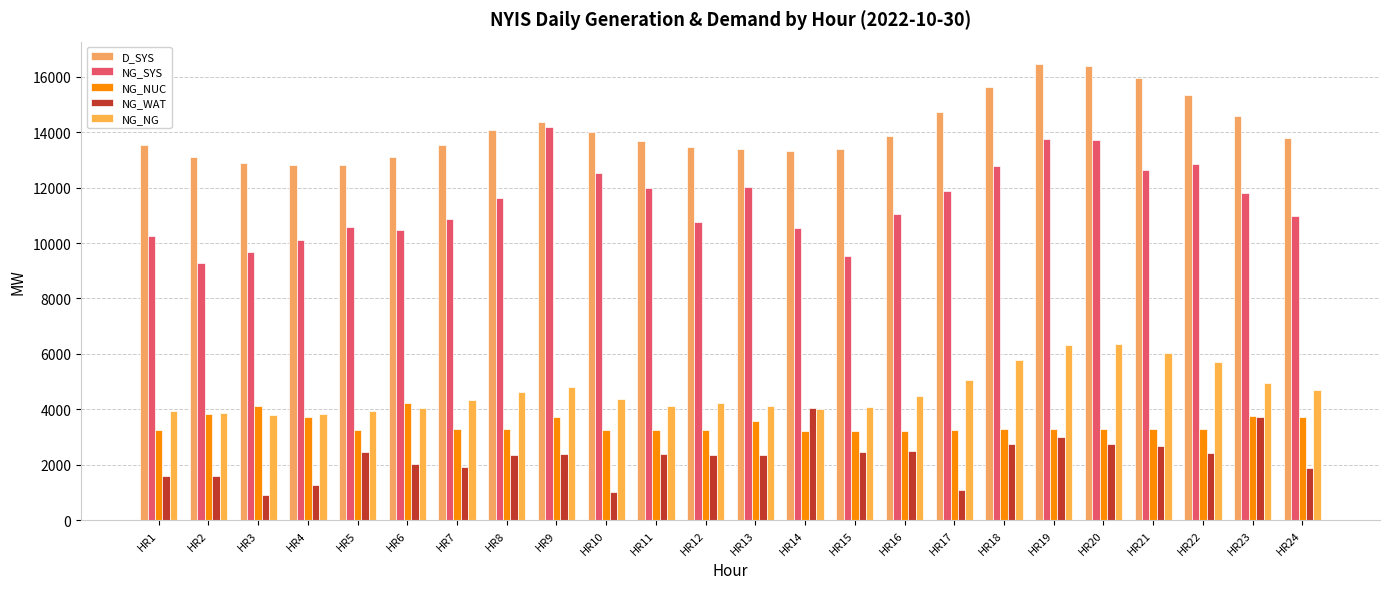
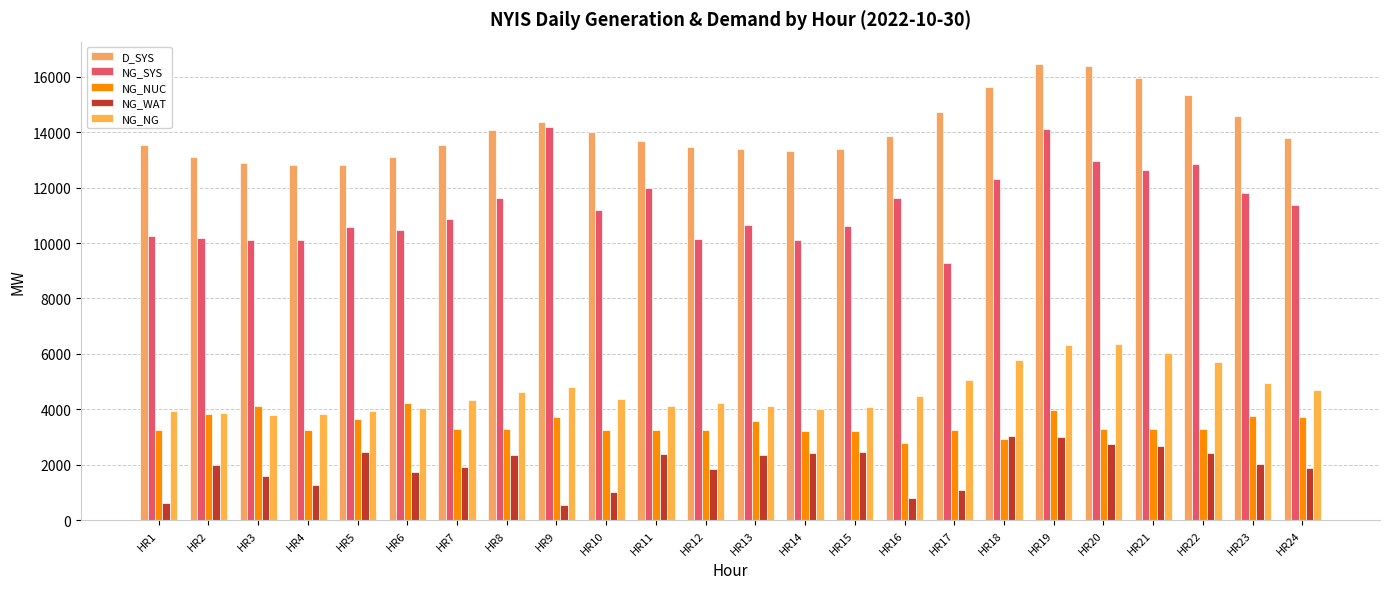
  {
    "NG_SYS": {
      "HR1": 10200,
-     "HR2": 9300,
-     "HR3": 9700,
+     "HR2": 10200,
+     "HR3": 10100,
      "HR4": 10100,
      "HR5": 10600,
      "HR6": 10500,
      "HR7": 10900,
      "HR8": 11600,
      "HR9": 14200,
-     "HR10": 12500,
+     "HR10": 11200,
      "HR11": 12000,
-     "HR12": 10800,
-     "HR13": 12000,
-     "HR14": 10500,
-     "HR15": 9500,
-     "HR16": 11100,
-     "HR17": 11900,
-     "HR18": 12800,
-     "HR19": 13800,
-     "HR20": 13700,
+     "HR12": 10200,
+     "HR13": 10700,
+     "HR14": 10100,
+     "HR15": 10600,
+     "HR16": 11600,
+     "HR17": 9300,
+     "HR18": 12300,
+     "HR19": 14100,
+     "HR20": 13000,
      "HR21": 12600,
      "HR22": 12900,
      "HR23": 11800,
-     "HR24": 11000
+     "HR24": 11400
    },
    "NG_NUC": {
      "HR1": 3200,
      "HR2": 3800,
      "HR3": 4100,
-     "HR4": 3700,
-     "HR5": 3200,
+     "HR4": 3200,
+     "HR5": 3700,
      "HR6": 4200,
      "HR7": 3300,
      "HR8": 3300,
      "HR9": 3700,
      "HR10": 3300,
      "HR11": 3300,
      "HR12": 3200,
      "HR13": 3600,
      "HR14": 3200,
      "HR15": 3200,
-     "HR16": 3200,
+     "HR16": 2800,
      "HR17": 3200,
-     "HR18": 3300,
-     "HR19": 3300,
+     "HR18": 2900,
+     "HR19": 4000,
      "HR20": 3300,
      "HR21": 3300,
      "HR22": 3300,
      "HR23": 3800,
      "HR24": 3700
    },
    "NG_WAT": {
-     "HR1": 1600,
-     "HR2": 1600,
-     "HR3": 900,
+     "HR1": 600,
+     "HR2": 2000,
+     "HR3": 1600,
      "HR4": 1200,
      "HR5": 2500,
-     "HR6": 2000,
+     "HR6": 1700,
      "HR7": 1900,
      "HR8": 2300,
-     "HR9": 2400,
+     "HR9": 500,
      "HR10": 1000,
      "HR11": 2400,
-     "HR12": 2300,
+     "HR12": 1800,
      "HR13": 2400,
-     "HR14": 4000,
+     "HR14": 2400,
      "HR15": 2400,
-     "HR16": 2500,
+     "HR16": 800,
      "HR17": 1100,
-     "HR18": 2700,
+     "HR18": 3000,
      "HR19": 3000,
      "HR20": 2700,
      "HR21": 2700,
      "HR22": 2400,
-     "HR23": 3700,
+     "HR23": 2000,
      "HR24": 1900
    }
  }
